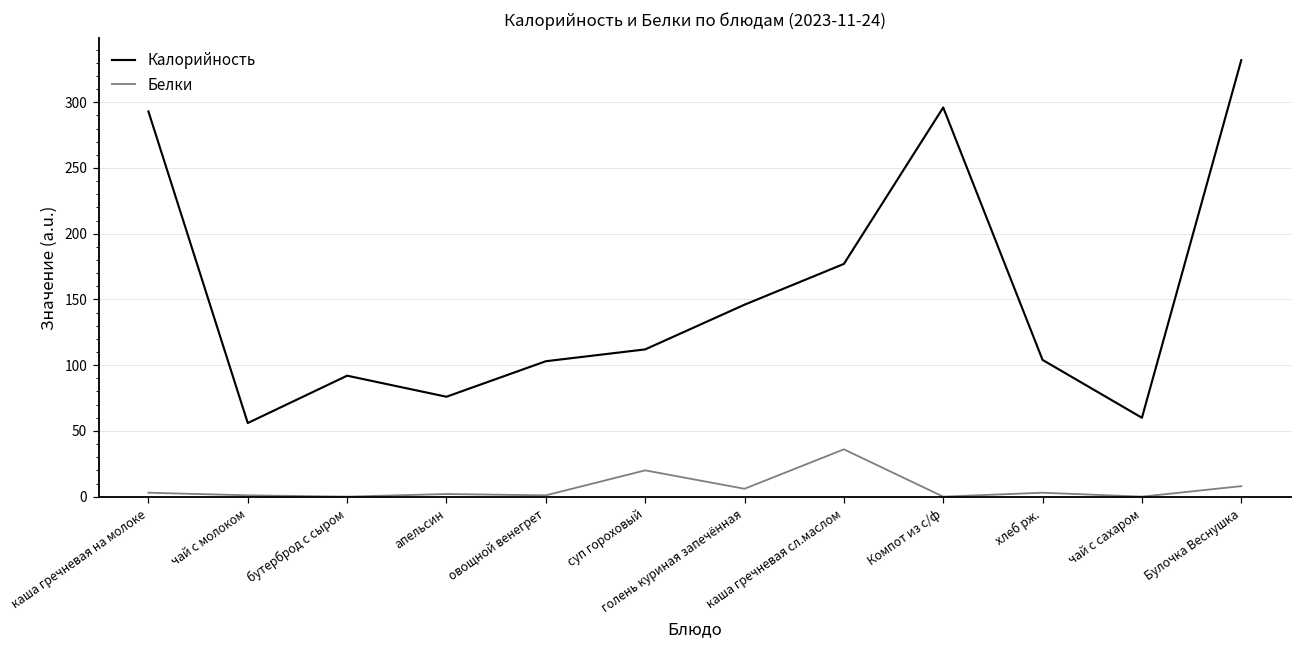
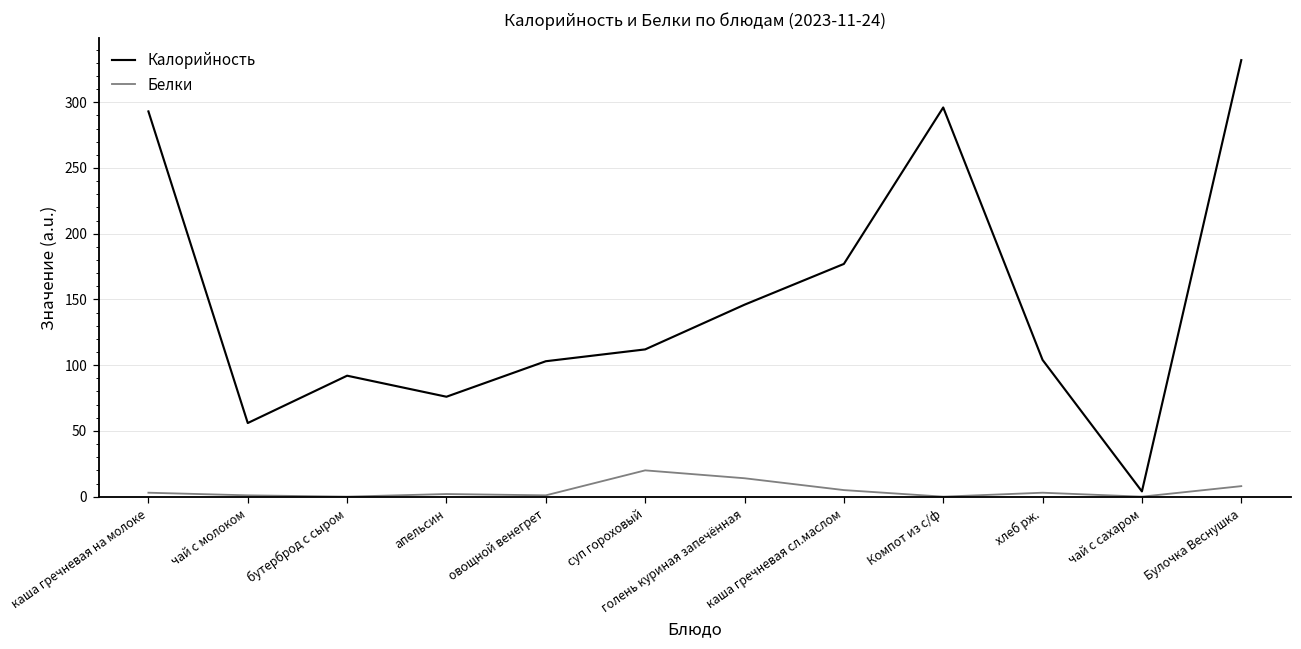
  {
    "Калорийность": {
      "каша гречневая на молоке": 293,
      "чай с молоком": 56,
      "бутерброд с сыром": 92,
      "апельсин": 76,
      "овощной венегрет": 103,
      "суп гороховый": 112,
      "голень куриная запечённая": 146,
      "каша гречневая сл.маслом": 177,
      "Компот из с/ф": 296,
      "хлеб рж.": 104,
-     "чай с сахаром": 60,
+     "чай с сахаром": 4,
      "Булочка Веснушка": 332
    },
    "Белки": {
      "каша гречневая на молоке": 3,
      "чай с молоком": 1,
      "бутерброд с сыром": 0,
      "апельсин": 2,
      "овощной венегрет": 1,
      "суп гороховый": 20,
-     "голень куриная запечённая": 6,
-     "каша гречневая сл.маслом": 36,
+     "голень куриная запечённая": 14,
+     "каша гречневая сл.маслом": 5,
      "Компот из с/ф": 0,
      "хлеб рж.": 3,
      "чай с сахаром": 0,
      "Булочка Веснушка": 8
    }
  }
